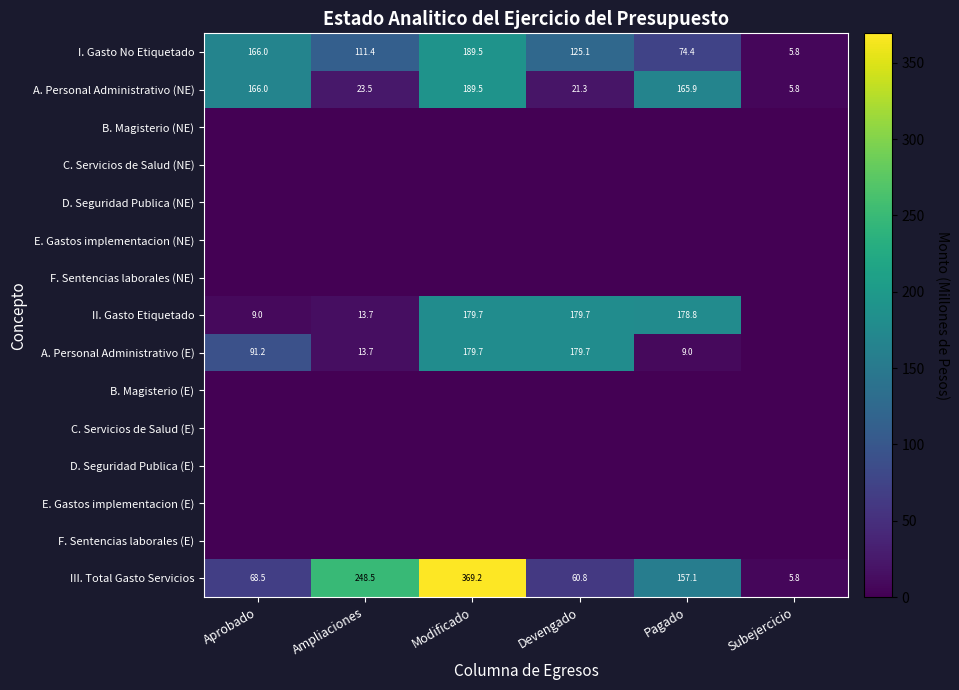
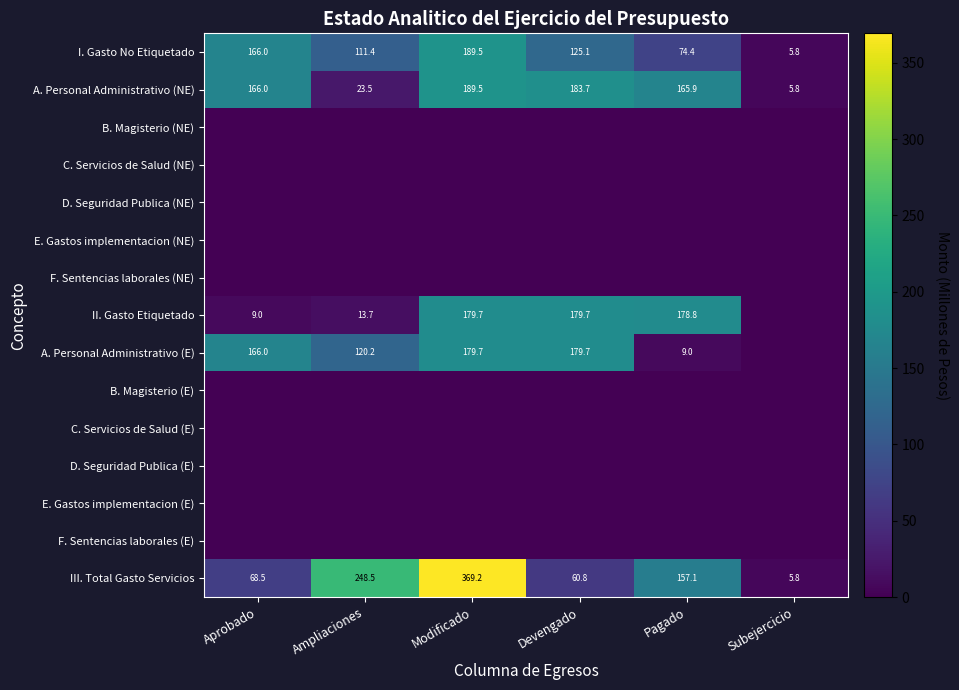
  {
    "I. Gasto No Etiquetado": {
      "Aprobado": 166.0,
      "Ampliaciones": 111.4,
      "Modificado": 189.5,
      "Devengado": 125.1,
      "Pagado": 74.4,
      "Subejercicio": 5.8
    },
    "A. Personal Administrativo (NE)": {
      "Aprobado": 166.0,
      "Ampliaciones": 23.5,
      "Modificado": 189.5,
-     "Devengado": 21.3,
+     "Devengado": 183.7,
      "Pagado": 165.9,
      "Subejercicio": 5.8
    },
    "II. Gasto Etiquetado": {
      "Aprobado": 9.0,
      "Ampliaciones": 13.7,
      "Modificado": 179.7,
      "Devengado": 179.7,
      "Pagado": 178.8
    },
    "A. Personal Administrativo (E)": {
-     "Aprobado": 91.2,
-     "Ampliaciones": 13.7,
+     "Aprobado": 166.0,
+     "Ampliaciones": 120.2,
      "Modificado": 179.7,
      "Devengado": 179.7,
      "Pagado": 9.0
    },
    "III. Total Gasto Servicios": {
      "Aprobado": 68.5,
      "Ampliaciones": 248.5,
      "Modificado": 369.2,
      "Devengado": 60.8,
      "Pagado": 157.1,
      "Subejercicio": 5.8
    }
  }
